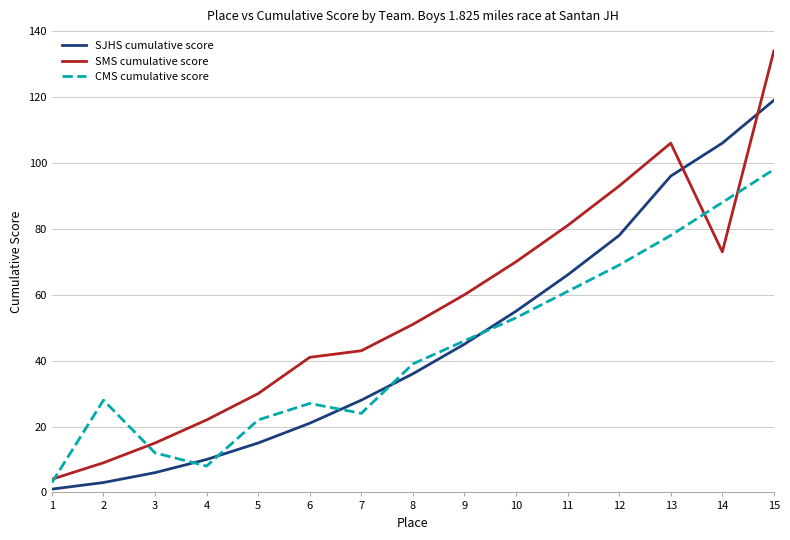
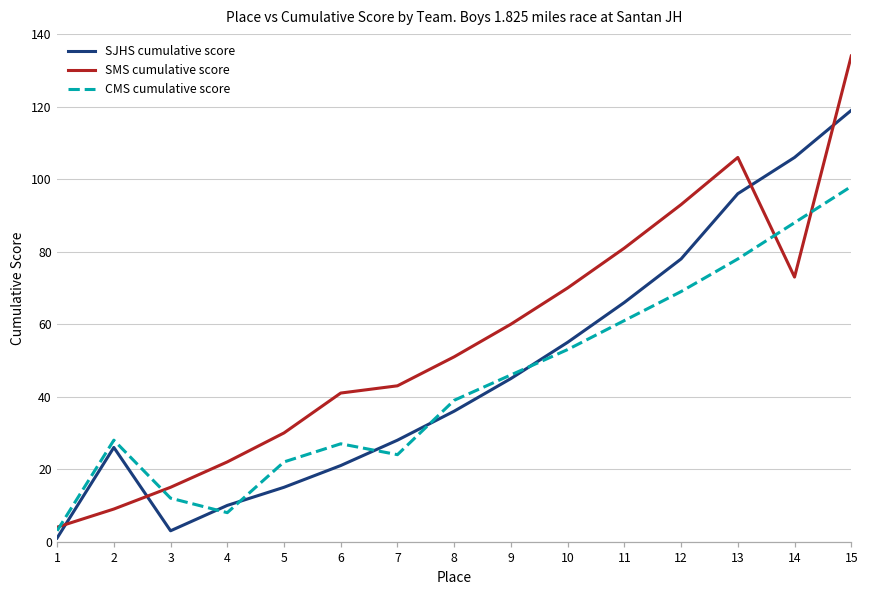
  {
    "SJHS cumulative score": {
      "1": 1,
-     "2": 3,
-     "3": 6,
+     "2": 26,
+     "3": 3,
      "4": 10,
      "5": 15,
      "6": 21,
      "7": 28,
      "8": 36,
      "9": 45,
      "10": 55,
      "11": 66,
      "12": 78,
      "13": 96,
      "14": 106,
      "15": 119
    },
    "SMS cumulative score": {
      "1": 4,
      "2": 9,
      "3": 15,
      "4": 22,
      "5": 30,
      "6": 41,
      "7": 43,
      "8": 51,
      "9": 60,
      "10": 70,
      "11": 81,
      "12": 93,
      "13": 106,
      "14": 73,
      "15": 134
    },
    "CMS cumulative score": {
      "1": 3,
      "2": 28,
      "3": 12,
      "4": 8,
      "5": 22,
      "6": 27,
      "7": 24,
      "8": 39,
      "9": 46,
      "10": 53,
      "11": 61,
      "12": 69,
      "13": 78,
      "14": 88,
      "15": 98
    }
  }
